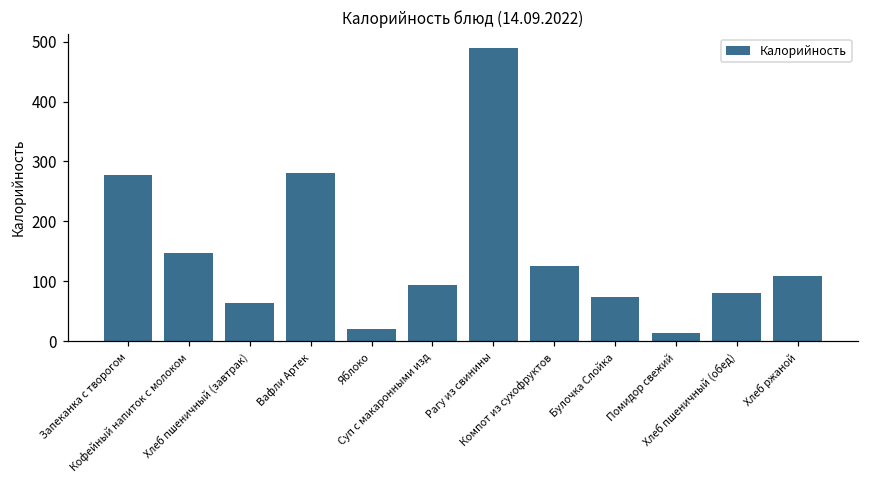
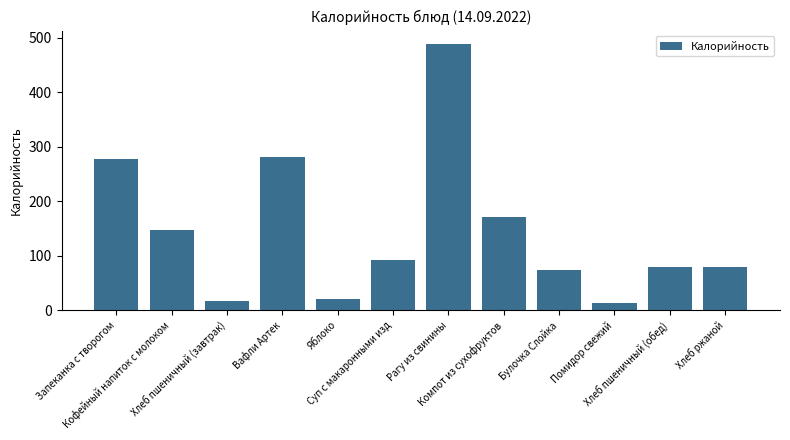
  {
    "Запеканка с творогом": 280,
    "Кофейный напиток с молоком": 150,
-   "Хлеб пшеничный (завтрак)": 60,
+   "Хлеб пшеничный (завтрак)": 20,
    "Вафли Артек": 280,
    "Яблоко": 20,
    "Суп с макаронными изд": 90,
    "Рагу из свинины": 490,
-   "Компот из сухофруктов": 130,
+   "Компот из сухофруктов": 170,
    "Булочка Слойка": 70,
    "Помидор свежий": 10,
    "Хлеб пшеничный (обед)": 80,
-   "Хлеб ржаной": 110
+   "Хлеб ржаной": 80
  }
